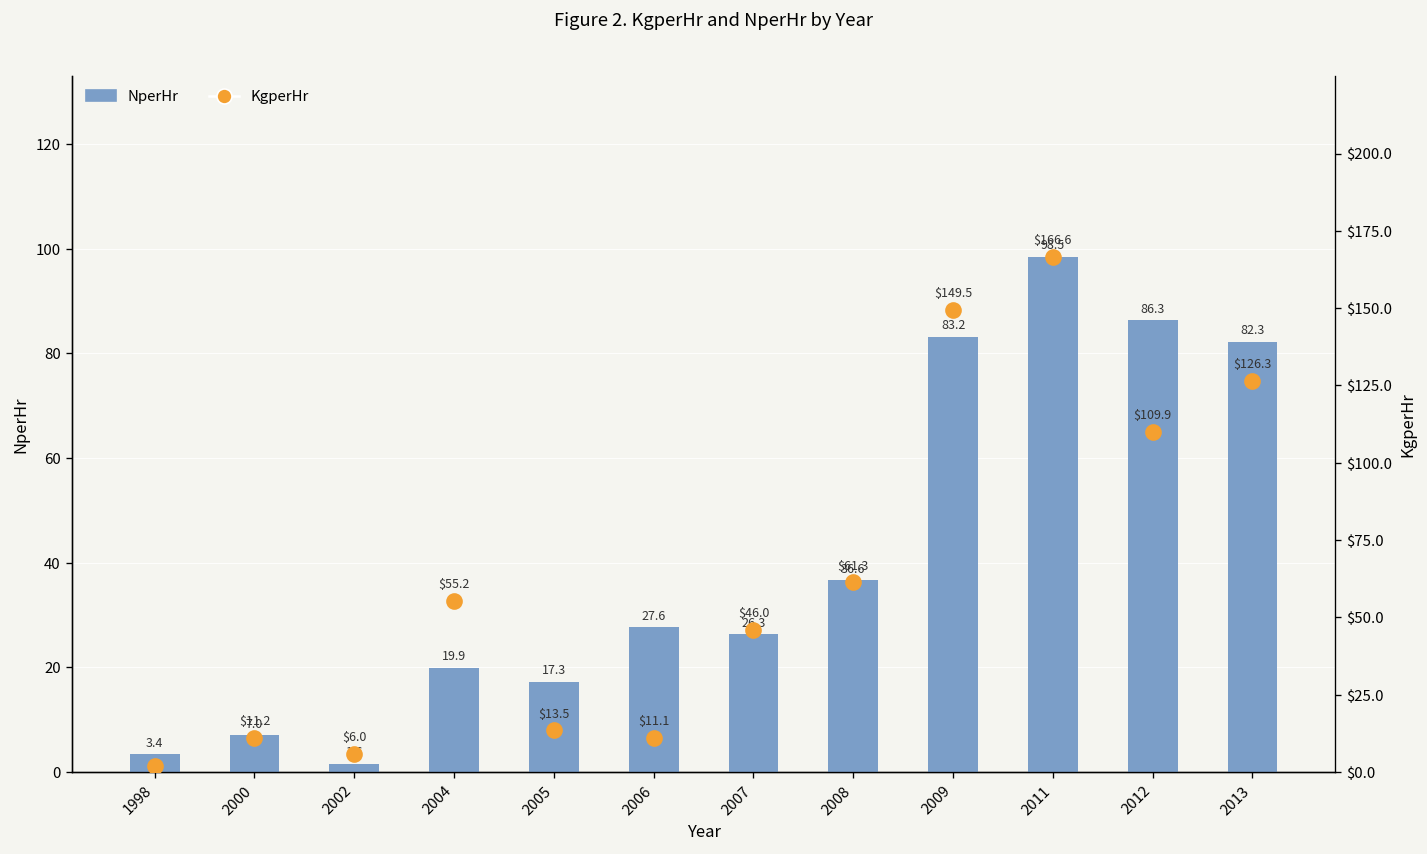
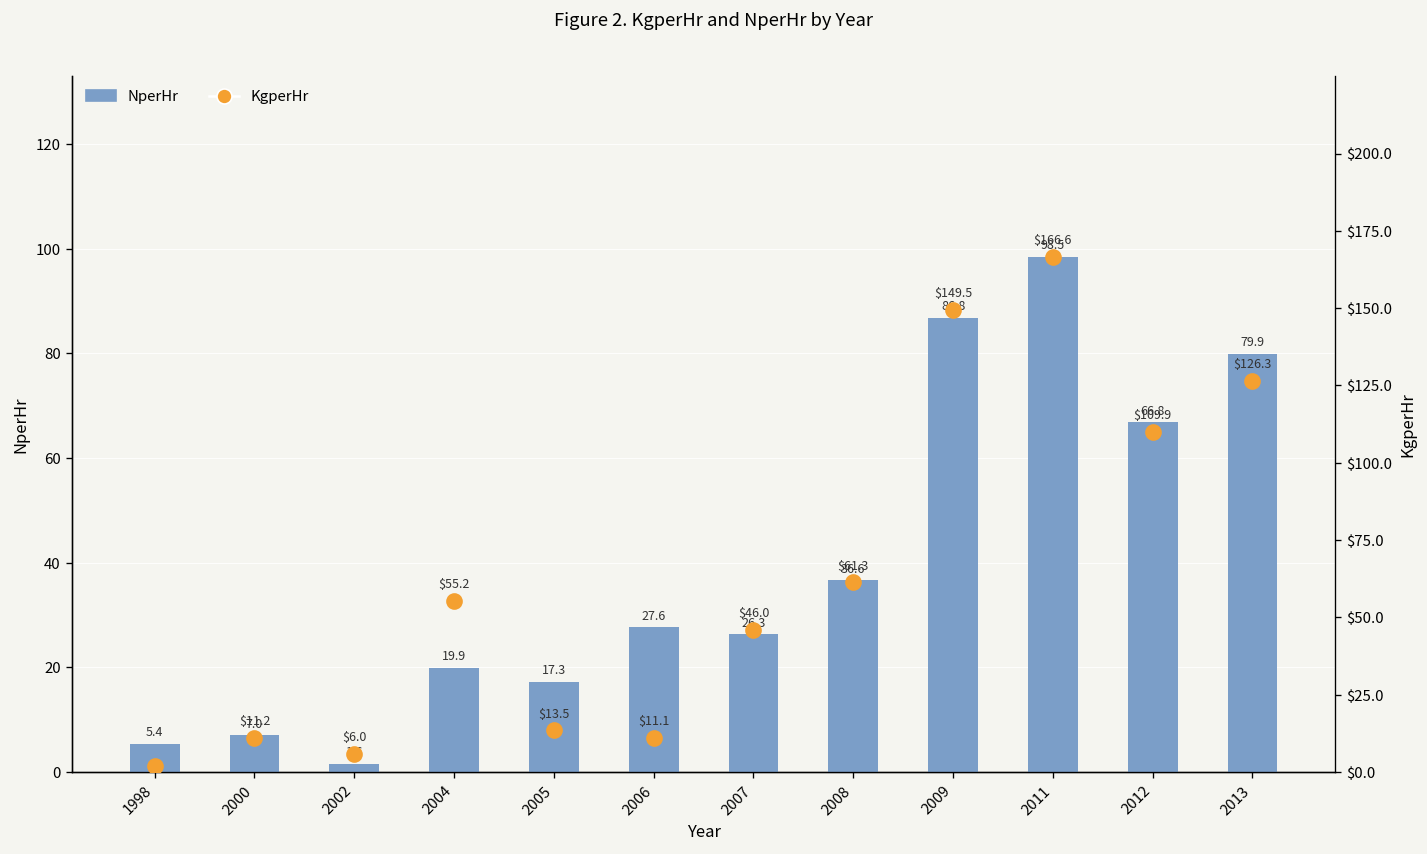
  {
    "NperHr": {
-     "1998": 3.4,
+     "1998": 5.4,
      "2004": 19.9,
      "2005": 17.3,
      "2006": 27.6,
-     "2009": 83.2,
-     "2012": 86.3,
-     "2013": 82.3
+     "2009": 86.8,
+     "2012": 66.8,
+     "2013": 79.9
    }
  }
